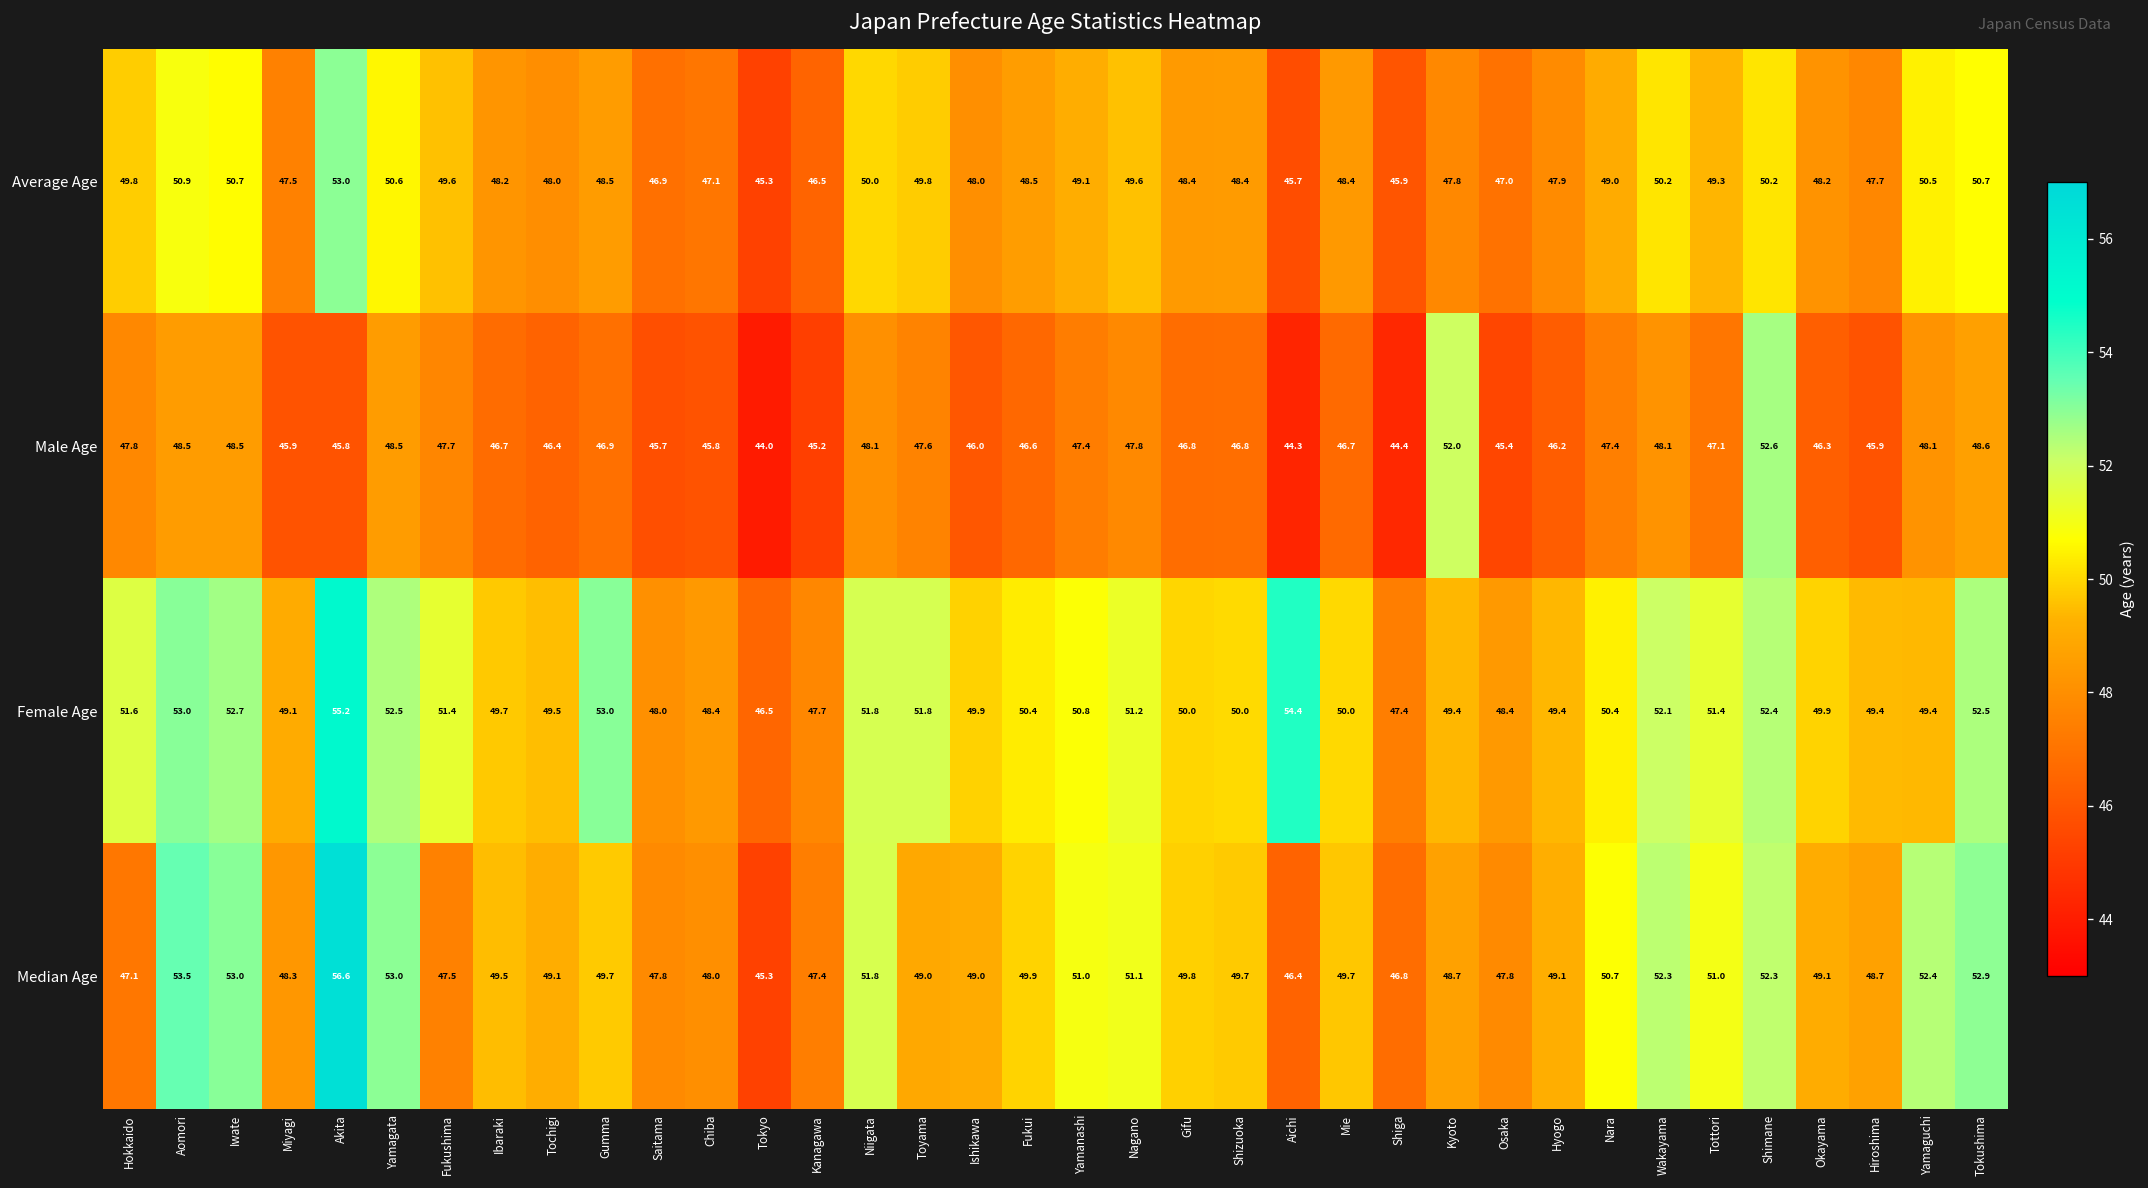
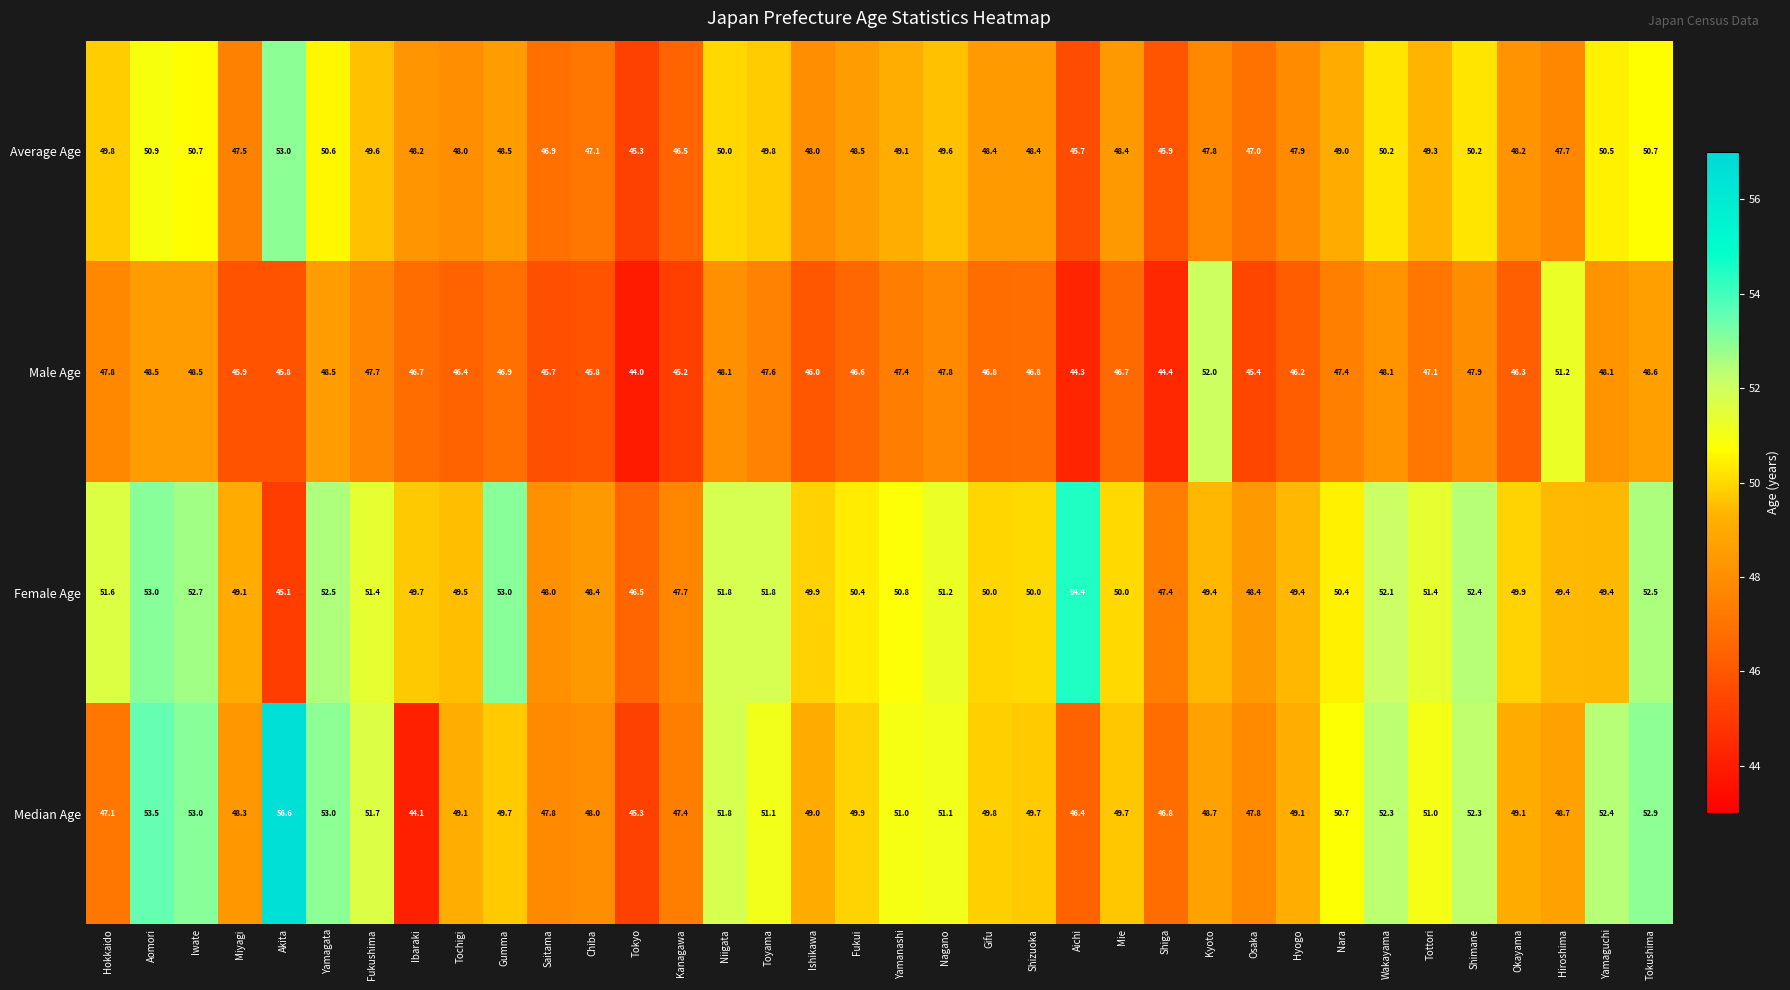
  {
    "Average Age": {
      "Hokkaido": 49.8,
      "Aomori": 50.9,
      "Iwate": 50.7,
      "Miyagi": 47.5,
      "Akita": 53.0,
      "Yamagata": 50.6,
      "Fukushima": 49.6,
      "Ibaraki": 48.2,
      "Tochigi": 48.0,
      "Gumma": 48.5,
      "Saitama": 46.9,
      "Chiba": 47.1,
      "Tokyo": 45.3,
      "Kanagawa": 46.5,
      "Niigata": 50.0,
      "Toyama": 49.8,
      "Ishikawa": 48.0,
      "Fukui": 48.5,
      "Yamanashi": 49.1,
      "Nagano": 49.6,
      "Gifu": 48.4,
      "Shizuoka": 48.4,
      "Aichi": 45.7,
      "Mie": 48.4,
      "Shiga": 45.9,
      "Kyoto": 47.8,
      "Osaka": 47.0,
      "Hyogo": 47.9,
      "Nara": 49.0,
      "Wakayama": 50.2,
      "Tottori": 49.3,
      "Shimane": 50.2,
      "Okayama": 48.2,
      "Hiroshima": 47.7,
      "Yamaguchi": 50.5,
      "Tokushima": 50.7
    },
    "Male Age": {
      "Hokkaido": 47.8,
      "Aomori": 48.5,
      "Iwate": 48.5,
      "Miyagi": 45.9,
      "Akita": 45.8,
      "Yamagata": 48.5,
      "Fukushima": 47.7,
      "Ibaraki": 46.7,
      "Tochigi": 46.4,
      "Gumma": 46.9,
      "Saitama": 45.7,
      "Chiba": 45.8,
      "Tokyo": 44.0,
      "Kanagawa": 45.2,
      "Niigata": 48.1,
      "Toyama": 47.6,
      "Ishikawa": 46.0,
      "Fukui": 46.6,
      "Yamanashi": 47.4,
      "Nagano": 47.8,
      "Gifu": 46.8,
      "Shizuoka": 46.8,
      "Aichi": 44.3,
      "Mie": 46.7,
      "Shiga": 44.4,
      "Kyoto": 52.0,
      "Osaka": 45.4,
      "Hyogo": 46.2,
      "Nara": 47.4,
      "Wakayama": 48.1,
      "Tottori": 47.1,
-     "Shimane": 52.6,
+     "Shimane": 47.9,
      "Okayama": 46.3,
-     "Hiroshima": 45.9,
+     "Hiroshima": 51.2,
      "Yamaguchi": 48.1,
      "Tokushima": 48.6
    },
    "Female Age": {
      "Hokkaido": 51.6,
      "Aomori": 53.0,
      "Iwate": 52.7,
      "Miyagi": 49.1,
-     "Akita": 55.2,
+     "Akita": 45.1,
      "Yamagata": 52.5,
      "Fukushima": 51.4,
      "Ibaraki": 49.7,
      "Tochigi": 49.5,
      "Gumma": 53.0,
      "Saitama": 48.0,
      "Chiba": 48.4,
      "Tokyo": 46.5,
      "Kanagawa": 47.7,
      "Niigata": 51.8,
      "Toyama": 51.8,
      "Ishikawa": 49.9,
      "Fukui": 50.4,
      "Yamanashi": 50.8,
      "Nagano": 51.2,
      "Gifu": 50.0,
      "Shizuoka": 50.0,
      "Aichi": 54.4,
      "Mie": 50.0,
      "Shiga": 47.4,
      "Kyoto": 49.4,
      "Osaka": 48.4,
      "Hyogo": 49.4,
      "Nara": 50.4,
      "Wakayama": 52.1,
      "Tottori": 51.4,
      "Shimane": 52.4,
      "Okayama": 49.9,
      "Hiroshima": 49.4,
      "Yamaguchi": 49.4,
      "Tokushima": 52.5
    },
    "Median Age": {
      "Hokkaido": 47.1,
      "Aomori": 53.5,
      "Iwate": 53.0,
      "Miyagi": 48.3,
      "Akita": 56.6,
      "Yamagata": 53.0,
-     "Fukushima": 47.5,
-     "Ibaraki": 49.5,
+     "Fukushima": 51.7,
+     "Ibaraki": 44.1,
      "Tochigi": 49.1,
      "Gumma": 49.7,
      "Saitama": 47.8,
      "Chiba": 48.0,
      "Tokyo": 45.3,
      "Kanagawa": 47.4,
      "Niigata": 51.8,
-     "Toyama": 49.0,
+     "Toyama": 51.1,
      "Ishikawa": 49.0,
      "Fukui": 49.9,
      "Yamanashi": 51.0,
      "Nagano": 51.1,
      "Gifu": 49.8,
      "Shizuoka": 49.7,
      "Aichi": 46.4,
      "Mie": 49.7,
      "Shiga": 46.8,
      "Kyoto": 48.7,
      "Osaka": 47.8,
      "Hyogo": 49.1,
      "Nara": 50.7,
      "Wakayama": 52.3,
      "Tottori": 51.0,
      "Shimane": 52.3,
      "Okayama": 49.1,
      "Hiroshima": 48.7,
      "Yamaguchi": 52.4,
      "Tokushima": 52.9
    }
  }
